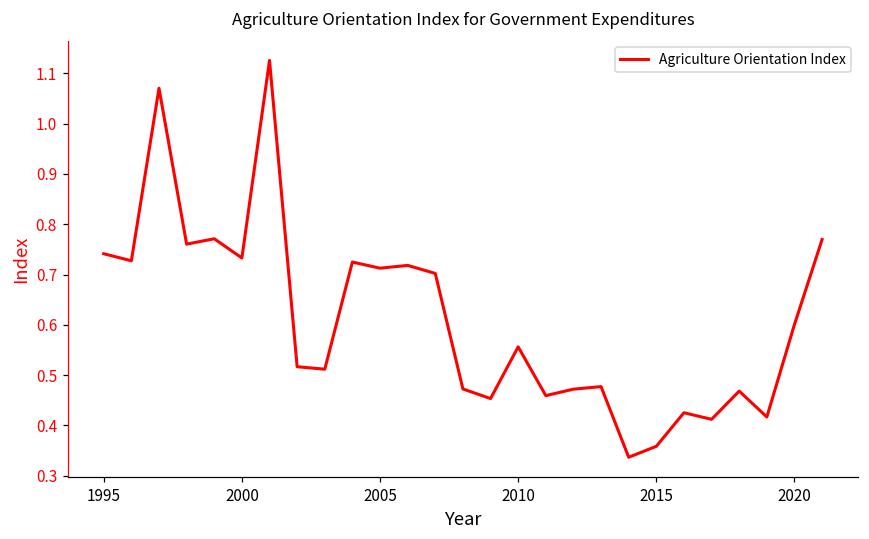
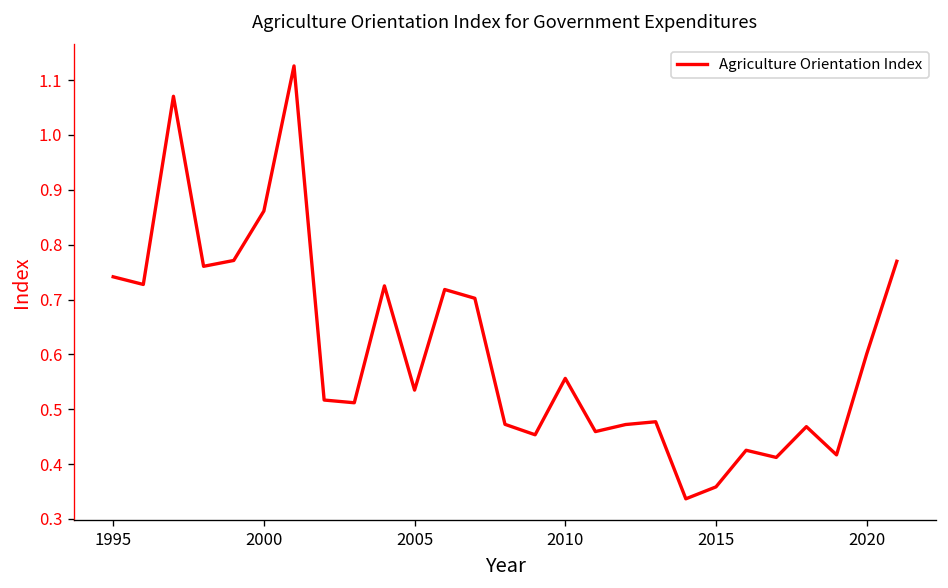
  {
    "1995": 0.74,
-   "2000": 0.73,
-   "2005": 0.71,
+   "2000": 0.86,
+   "2005": 0.53,
    "2010": 0.56,
    "2015": 0.36,
    "2020": 0.60
  }
